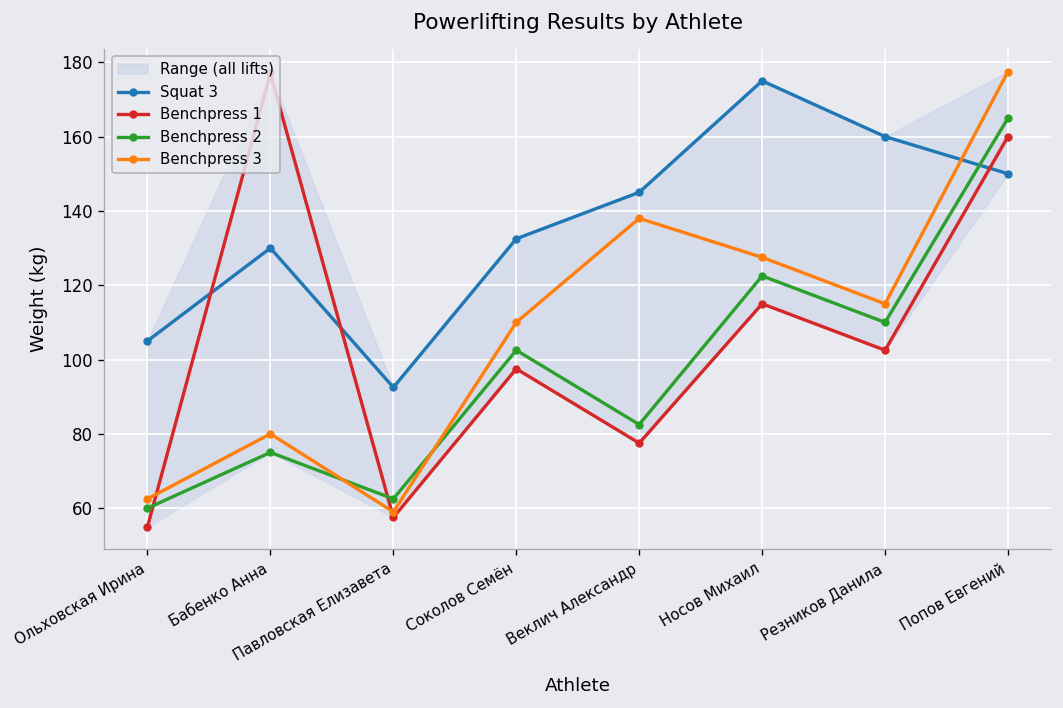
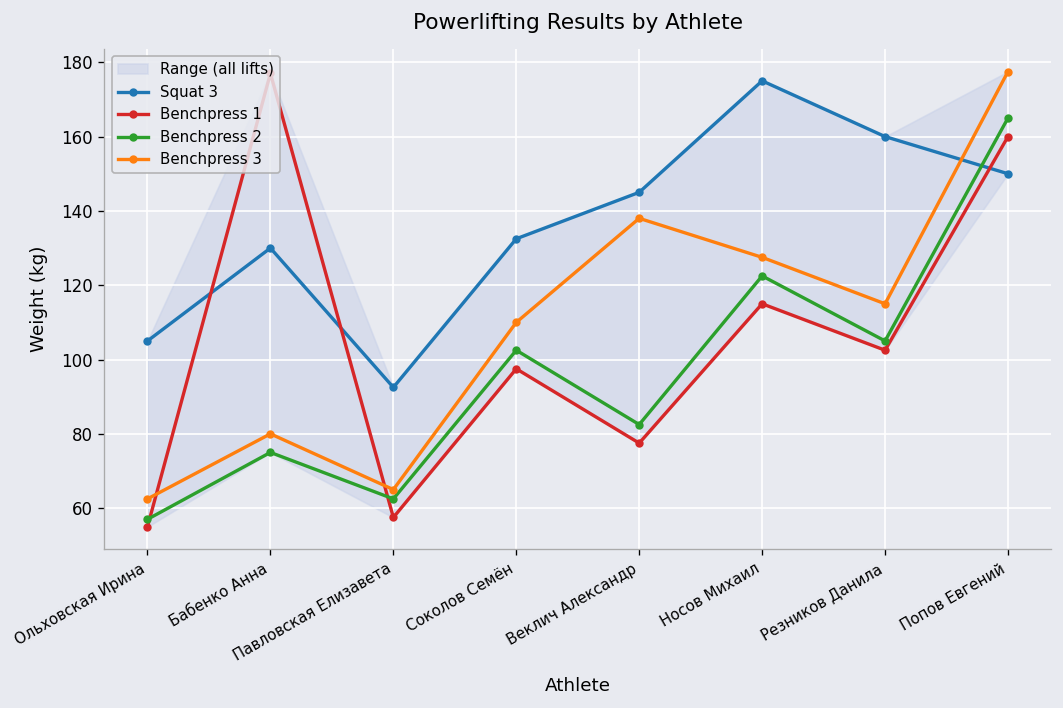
  {
    "Squat 3": {
      "Бабенко Анна": 130,
      "Попов Евгений": 150
    },
    "Benchpress 1": {
      "Ольховская Ирина": 55,
      "Павловская Елизавета": 58,
      "Соколов Семён": 98,
      "Веклич Александр": 78,
      "Носов Михаил": 115,
      "Резников Данила": 103,
      "Попов Евгений": 160
    },
    "Benchpress 2": {
-     "Ольховская Ирина": 60,
+     "Ольховская Ирина": 57,
      "Бабенко Анна": 75,
      "Павловская Елизавета": 63,
      "Соколов Семён": 103,
      "Веклич Александр": 83,
      "Носов Михаил": 123,
-     "Резников Данила": 110,
+     "Резников Данила": 105,
      "Попов Евгений": 165
    },
    "Benchpress 3": {
      "Ольховская Ирина": 63,
      "Бабенко Анна": 80,
-     "Павловская Елизавета": 59,
+     "Павловская Елизавета": 65,
      "Соколов Семён": 110,
      "Веклич Александр": 138,
      "Носов Михаил": 128,
      "Резников Данила": 115
    }
  }
